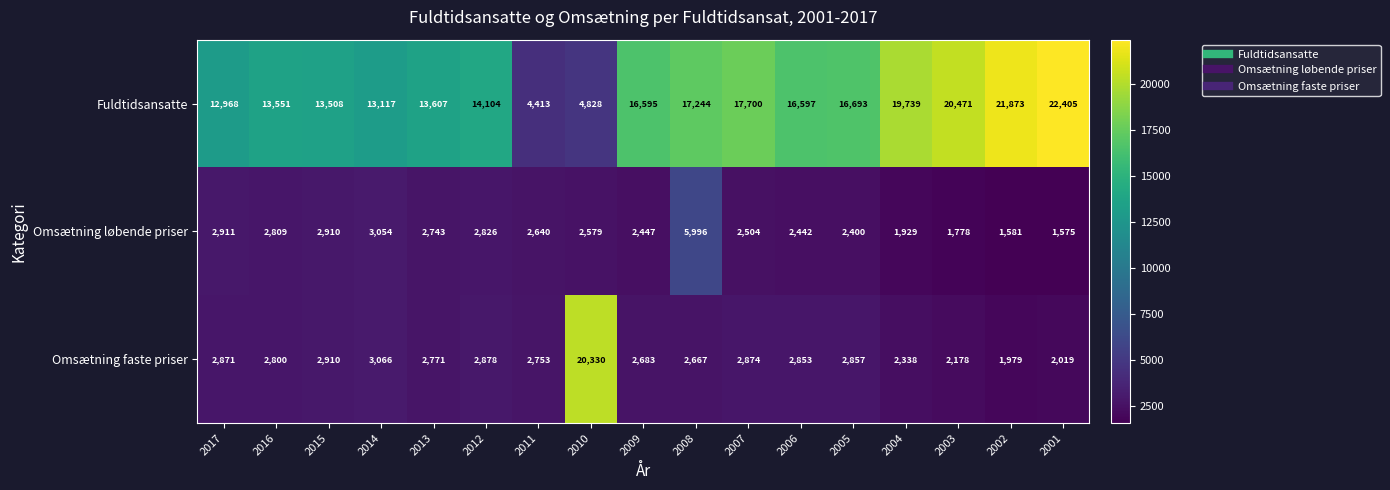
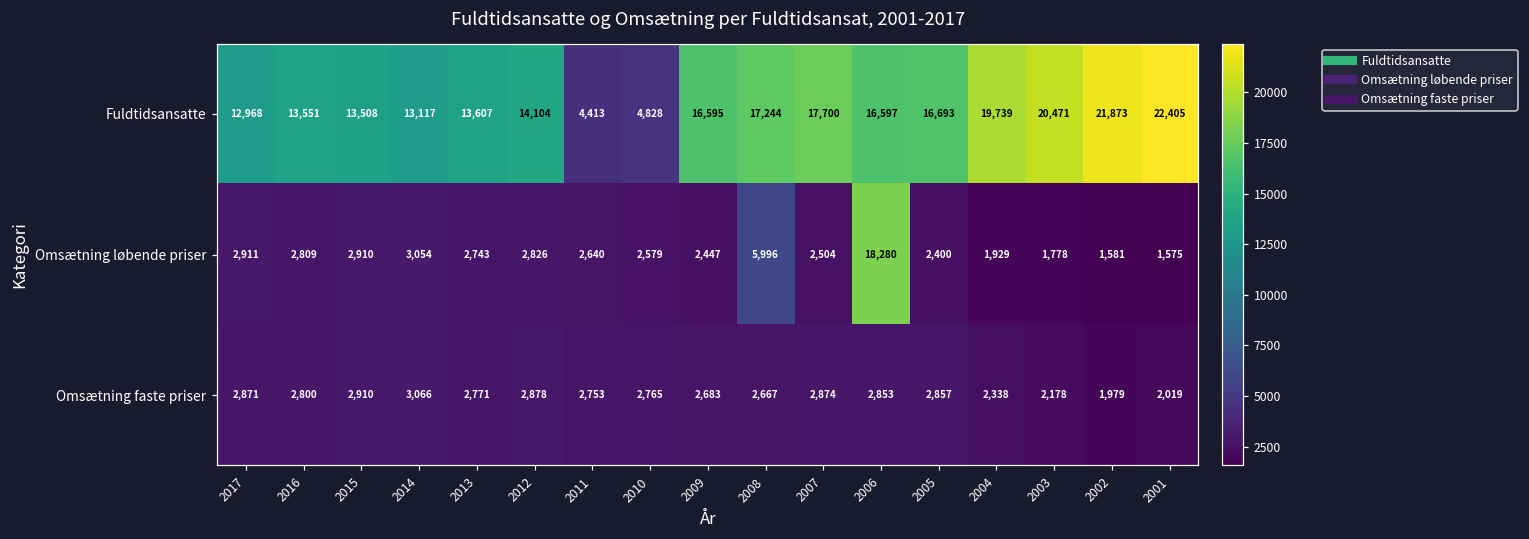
  {
    "Fuldtidsansatte": {
      "2017": "12,968",
      "2016": "13,551",
      "2015": "13,508",
      "2014": "13,117",
      "2013": "13,607",
      "2012": "14,104",
      "2011": "4,413",
      "2010": "4,828",
      "2009": "16,595",
      "2008": "17,244",
      "2007": "17,700",
      "2006": "16,597",
      "2005": "16,693",
      "2004": "19,739",
      "2003": "20,471",
      "2002": "21,873",
      "2001": "22,405"
    },
    "Omsætning løbende priser": {
      "2017": "2,911",
      "2016": "2,809",
      "2015": "2,910",
      "2014": "3,054",
      "2013": "2,743",
      "2012": "2,826",
      "2011": "2,640",
      "2010": "2,579",
      "2009": "2,447",
      "2008": "5,996",
      "2007": "2,504",
-     "2006": "2,442",
+     "2006": "18,280",
      "2005": "2,400",
      "2004": "1,929",
      "2003": "1,778",
      "2002": "1,581",
      "2001": "1,575"
    },
    "Omsætning faste priser": {
      "2017": "2,871",
      "2016": "2,800",
      "2015": "2,910",
      "2014": "3,066",
      "2013": "2,771",
      "2012": "2,878",
      "2011": "2,753",
-     "2010": "20,330",
+     "2010": "2,765",
      "2009": "2,683",
      "2008": "2,667",
      "2007": "2,874",
      "2006": "2,853",
      "2005": "2,857",
      "2004": "2,338",
      "2003": "2,178",
      "2002": "1,979",
      "2001": "2,019"
    }
  }
